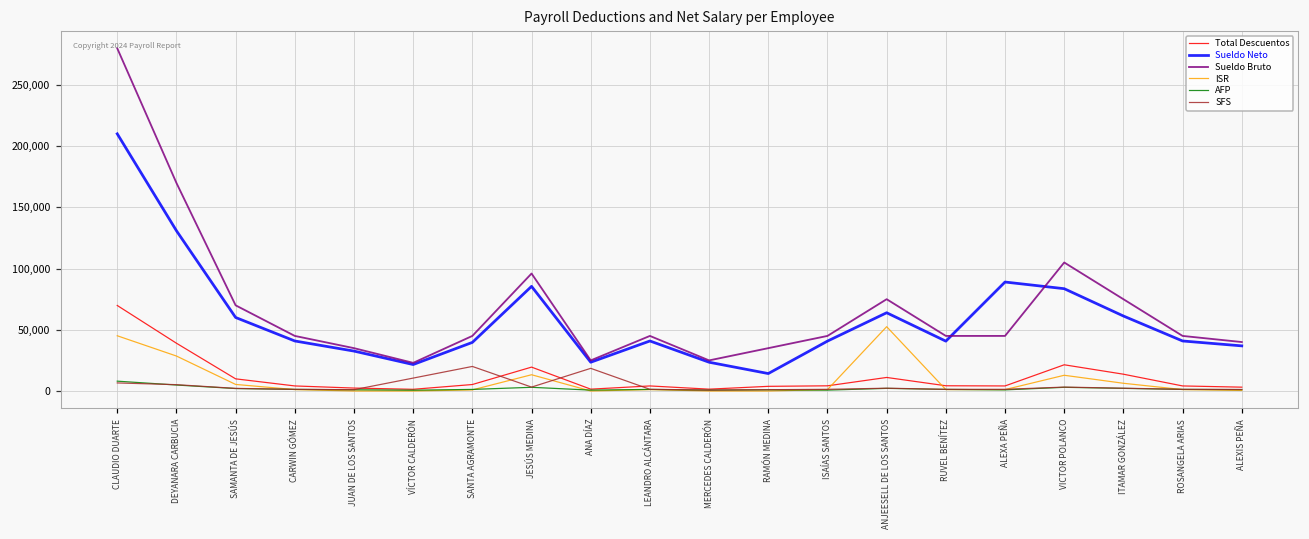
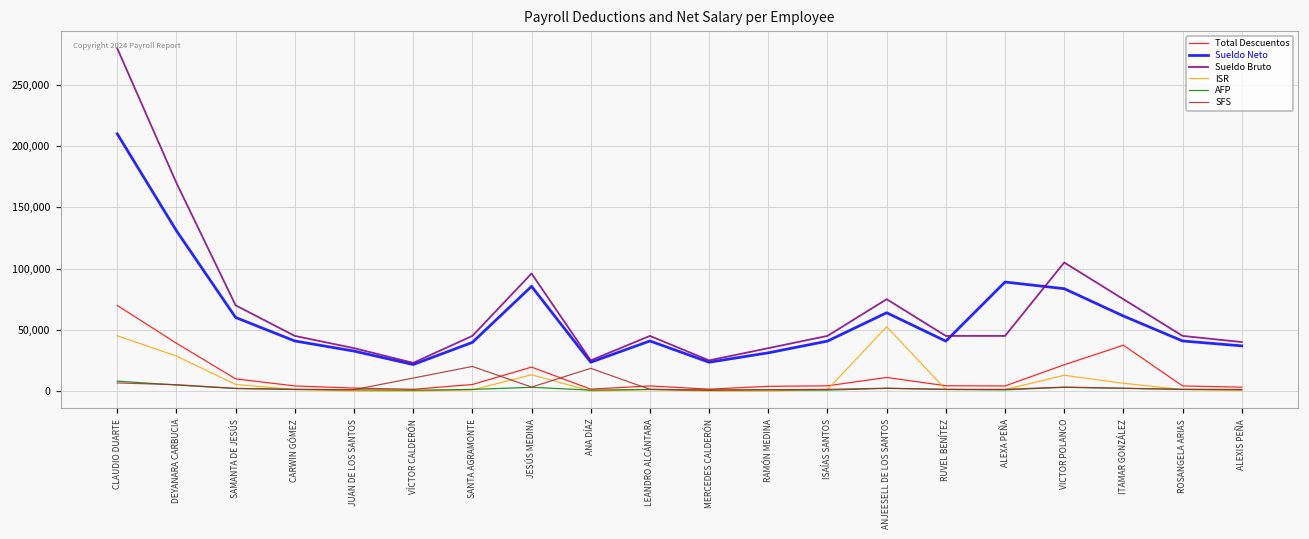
  {
    "Total Descuentos": {
      "CLAUDIO DUARTE": "70,000",
      "DEYANARA CARBUCIA": "39,000",
      "SAMANTA DE JESÚS": "10,000",
      "CARWIN GÓMEZ": "4,000",
      "SANTA AGRAMONTE": "5,000",
      "JESÚS MEDINA": "20,000",
      "LEANDRO ALCÁNTARA": "4,000",
      "RAMÓN MEDINA": "4,000",
      "ISAÍAS SANTOS": "4,000",
      "ANJEESELL DE LOS SANTOS": "11,000",
      "RUVEL BENÍTEZ": "4,000",
      "ALEXA PEÑA": "4,000",
      "VICTOR POLANCO": "21,000",
-     "ITAMAR GONZÁLEZ": "14,000",
+     "ITAMAR GONZÁLEZ": "37,000",
      "ROSANGELA ARIAS": "4,000"
    },
    "Sueldo Neto": {
      "CLAUDIO DUARTE": "210,000",
      "DEYANARA CARBUCIA": "131,000",
      "SAMANTA DE JESÚS": "60,000",
      "CARWIN GÓMEZ": "41,000",
      "JUAN DE LOS SANTOS": "33,000",
      "SANTA AGRAMONTE": "40,000",
      "JESÚS MEDINA": "85,000",
      "LEANDRO ALCÁNTARA": "41,000",
-     "RAMÓN MEDINA": "14,000",
+     "RAMÓN MEDINA": "31,000",
      "ISAÍAS SANTOS": "41,000",
      "ANJEESELL DE LOS SANTOS": "64,000",
      "RUVEL BENÍTEZ": "41,000",
      "ALEXA PEÑA": "89,000",
      "VICTOR POLANCO": "84,000",
      "ITAMAR GONZÁLEZ": "61,000",
      "ROSANGELA ARIAS": "41,000",
      "ALEXIS PEÑA": "37,000"
    },
    "Sueldo Bruto": {
      "DEYANARA CARBUCIA": "170,000",
      "SAMANTA DE JESÚS": "70,000",
      "CARWIN GÓMEZ": "45,000",
      "JUAN DE LOS SANTOS": "35,000",
      "SANTA AGRAMONTE": "45,000",
      "JESÚS MEDINA": "96,000",
      "LEANDRO ALCÁNTARA": "45,000",
      "RAMÓN MEDINA": "35,000",
      "ISAÍAS SANTOS": "45,000",
      "ANJEESELL DE LOS SANTOS": "75,000",
      "RUVEL BENÍTEZ": "45,000",
      "ALEXA PEÑA": "45,000",
      "VICTOR POLANCO": "105,000",
      "ITAMAR GONZÁLEZ": "75,000",
      "ROSANGELA ARIAS": "45,000",
      "ALEXIS PEÑA": "40,000"
    },
    "ISR": {
      "CLAUDIO DUARTE": "45,000",
      "DEYANARA CARBUCIA": "29,000",
      "SAMANTA DE JESÚS": "5,000",
      "JESÚS MEDINA": "13,000",
      "ANJEESELL DE LOS SANTOS": "53,000",
      "VICTOR POLANCO": "13,000",
      "ITAMAR GONZÁLEZ": "6,000"
    },
    "SFS": {
      "VÍCTOR CALDERÓN": "11,000",
      "SANTA AGRAMONTE": "20,000",
      "ANA DÍAZ": "19,000"
    }
  }
